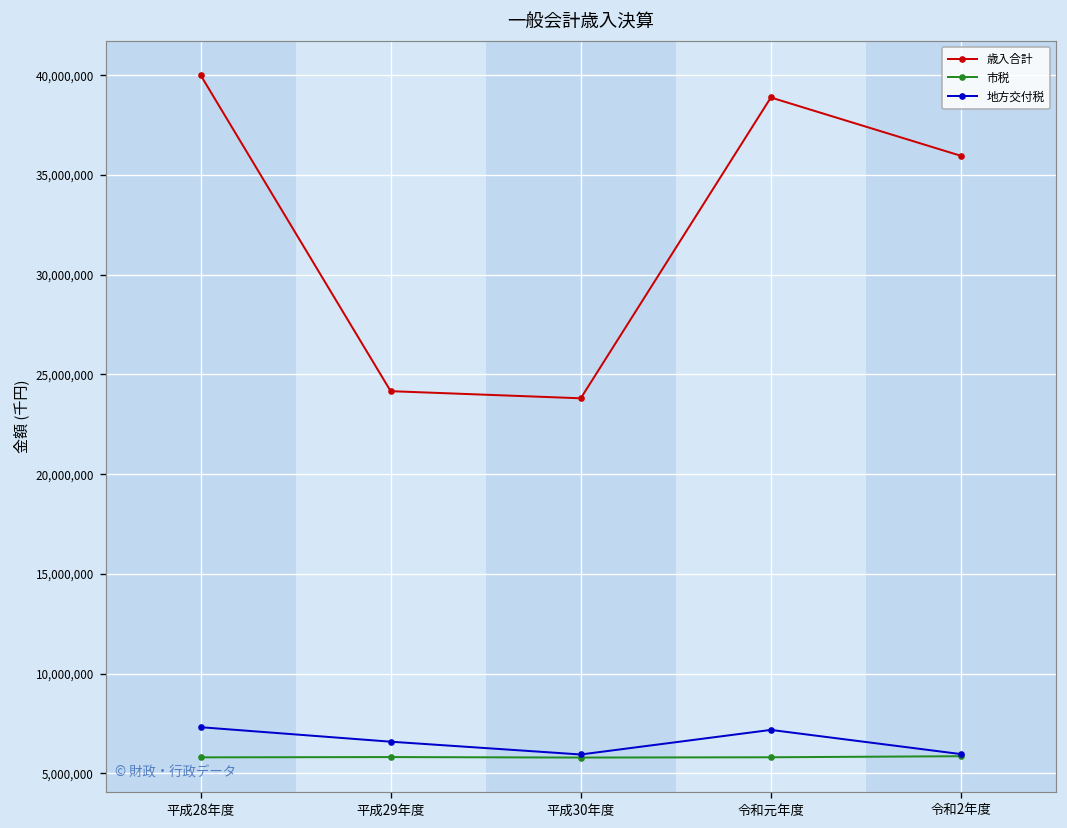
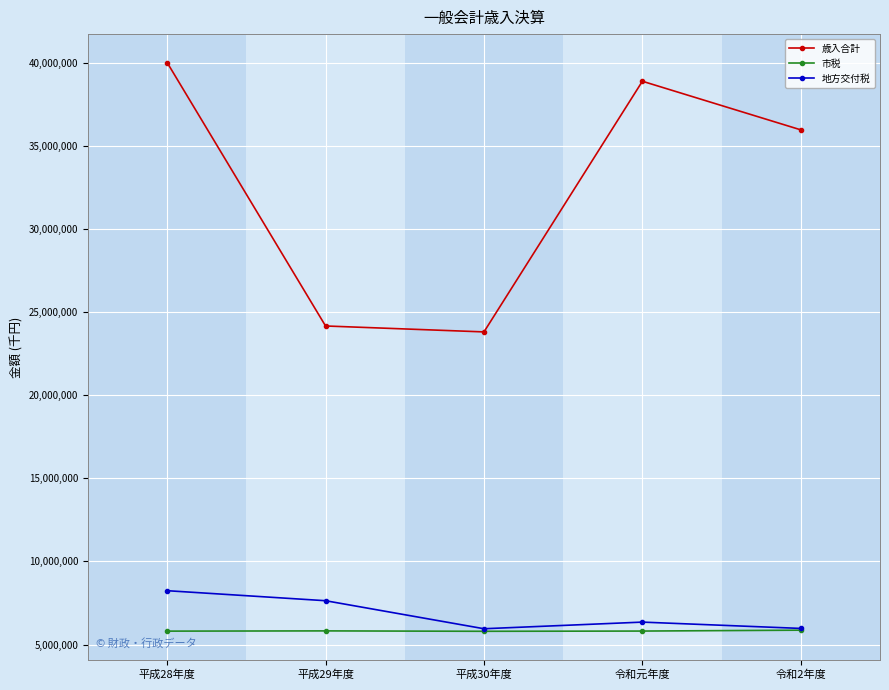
  {
    "歳入合計": {
      "平成28年度": "40,000,000",
      "平成29年度": "24,200,000",
      "平成30年度": "23,800,000",
      "令和元年度": "38,900,000",
      "令和2年度": "36,000,000"
    },
    "市税": {
      "平成28年度": "5,800,000",
      "平成29年度": "5,800,000",
      "平成30年度": "5,800,000",
      "令和元年度": "5,800,000"
    },
    "地方交付税": {
-     "平成28年度": "7,300,000",
-     "平成29年度": "6,600,000",
+     "平成28年度": "8,200,000",
+     "平成29年度": "7,600,000",
      "平成30年度": "6,000,000",
-     "令和元年度": "7,200,000"
+     "令和元年度": "6,400,000"
    }
  }
